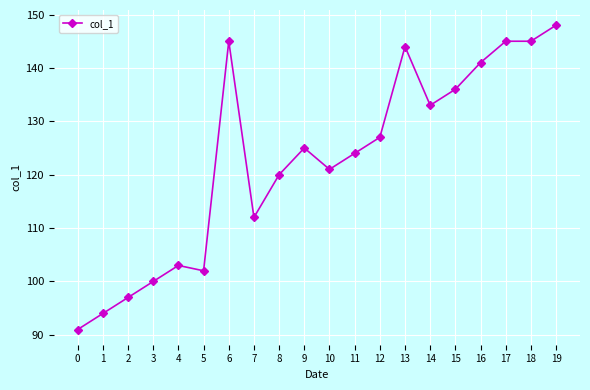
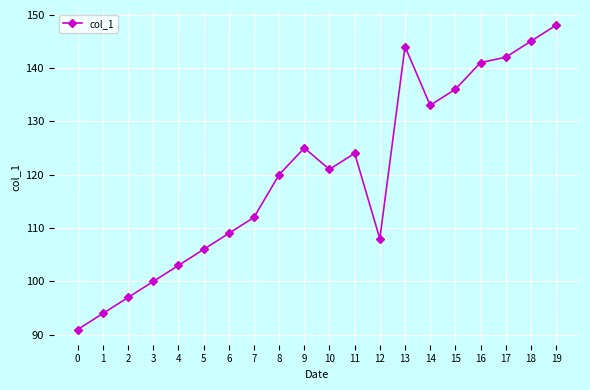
  {
    "0": 91,
    "1": 94,
    "2": 97,
    "3": 100,
    "4": 103,
-   "5": 102,
-   "6": 145,
+   "5": 106,
+   "6": 109,
    "7": 112,
    "8": 120,
    "9": 125,
    "10": 121,
    "11": 124,
-   "12": 127,
+   "12": 108,
    "13": 144,
    "14": 133,
    "15": 136,
    "16": 141,
-   "17": 145,
+   "17": 142,
    "18": 145,
    "19": 148
  }
